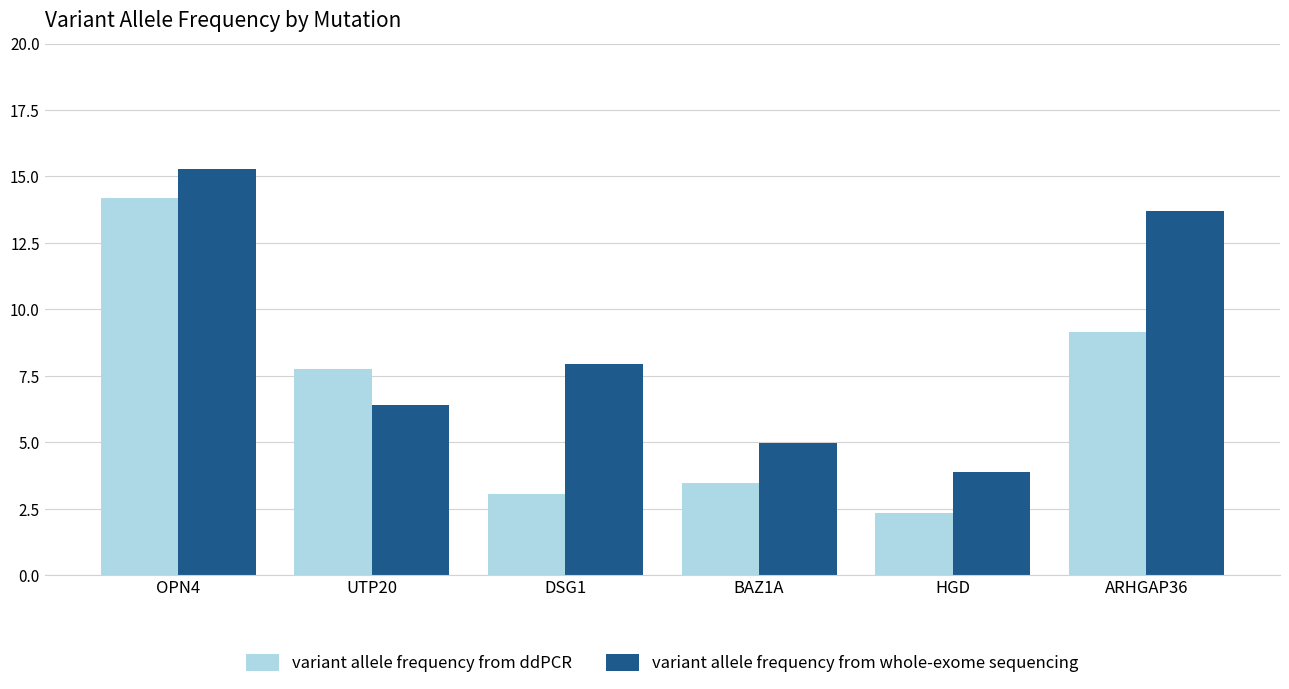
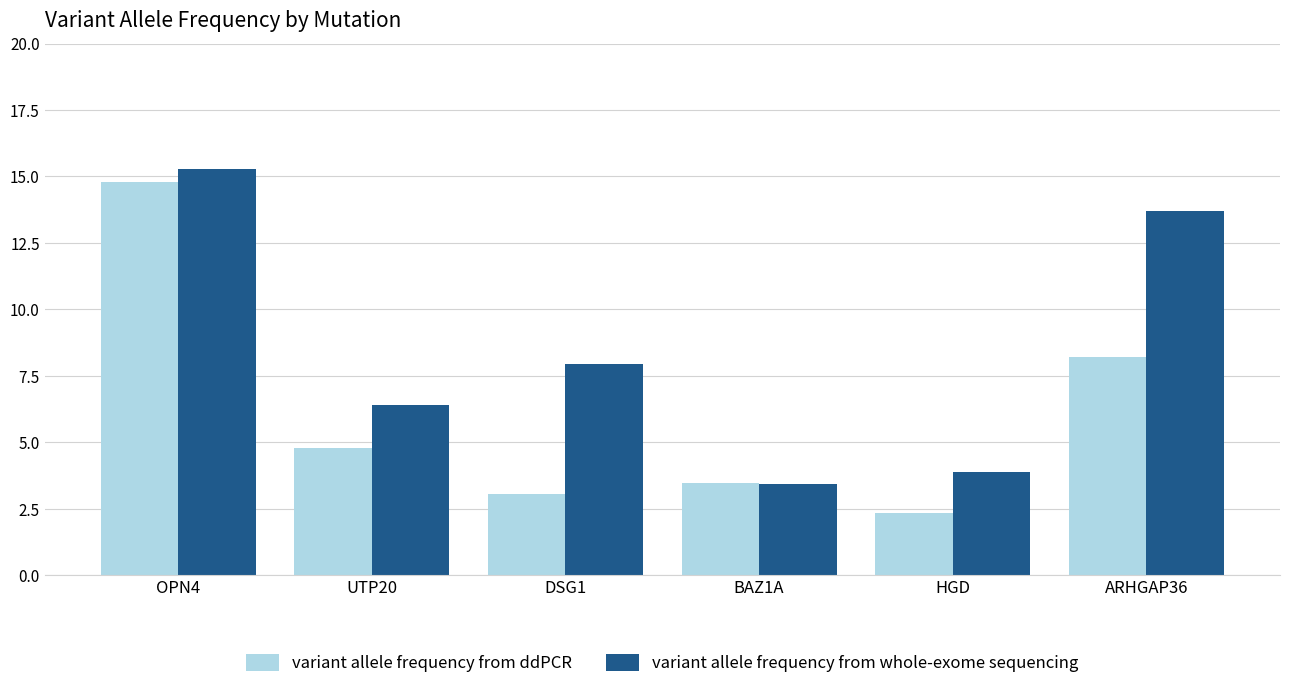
  {
    "variant allele frequency from ddPCR": {
-     "OPN4": 14.2,
-     "UTP20": 7.8,
+     "OPN4": 14.8,
+     "UTP20": 4.8,
      "DSG1": 3.1,
      "BAZ1A": 3.5,
      "HGD": 2.3,
-     "ARHGAP36": 9.2
+     "ARHGAP36": 8.2
    },
    "variant allele frequency from whole-exome sequencing": {
      "OPN4": 15.3,
      "UTP20": 6.4,
      "DSG1": 7.9,
-     "BAZ1A": 5.0,
+     "BAZ1A": 3.5,
      "HGD": 3.9,
      "ARHGAP36": 13.7
    }
  }
